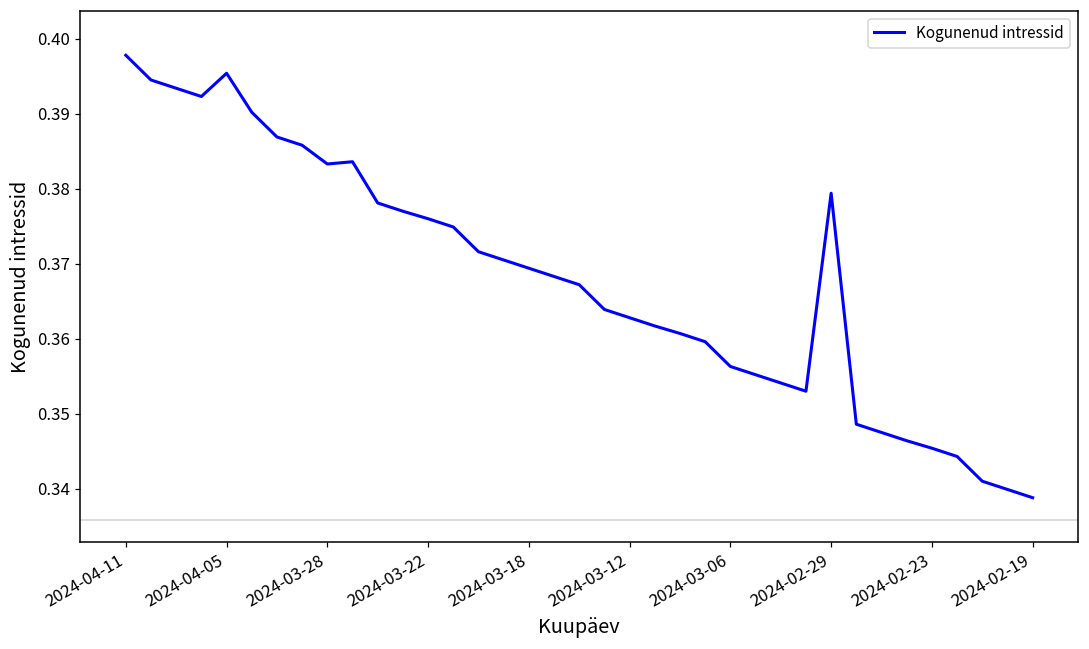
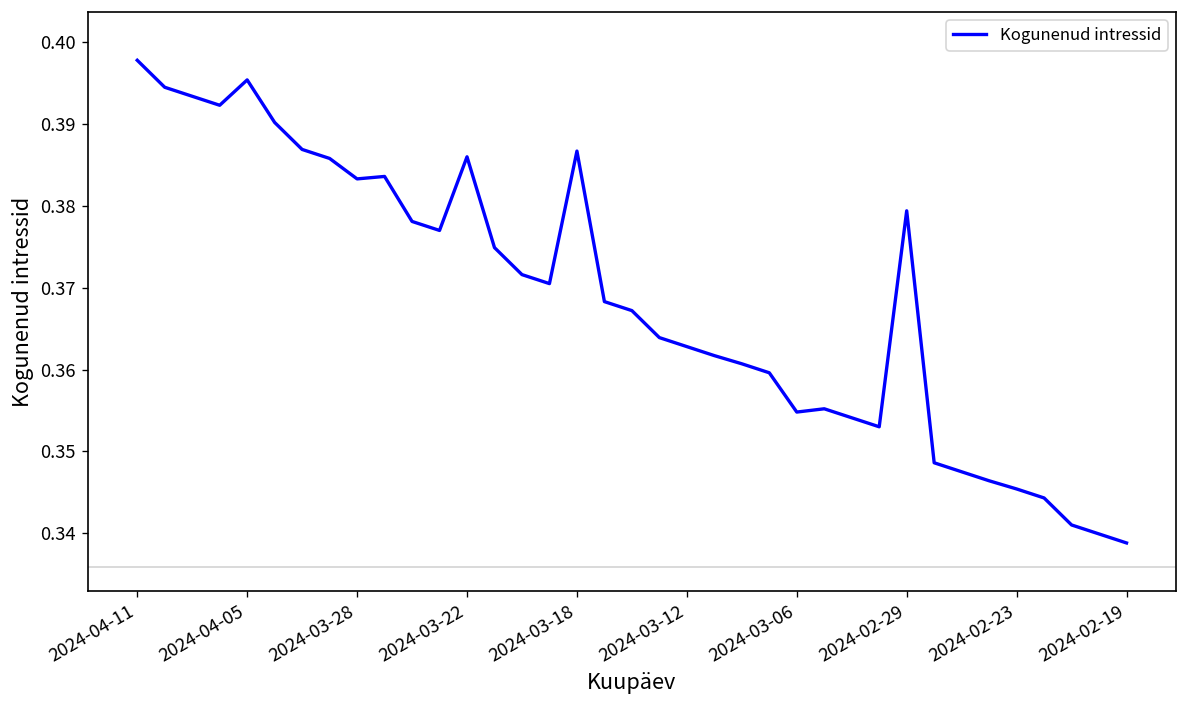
  {
    "2024-04-11": 0.398,
    "2024-04-05": 0.395,
    "2024-03-28": 0.383,
-   "2024-03-22": 0.376,
-   "2024-03-18": 0.369,
+   "2024-03-22": 0.386,
+   "2024-03-18": 0.387,
    "2024-03-12": 0.363,
-   "2024-03-06": 0.356,
+   "2024-03-06": 0.355,
    "2024-02-29": 0.379,
    "2024-02-23": 0.345,
    "2024-02-19": 0.339
  }
